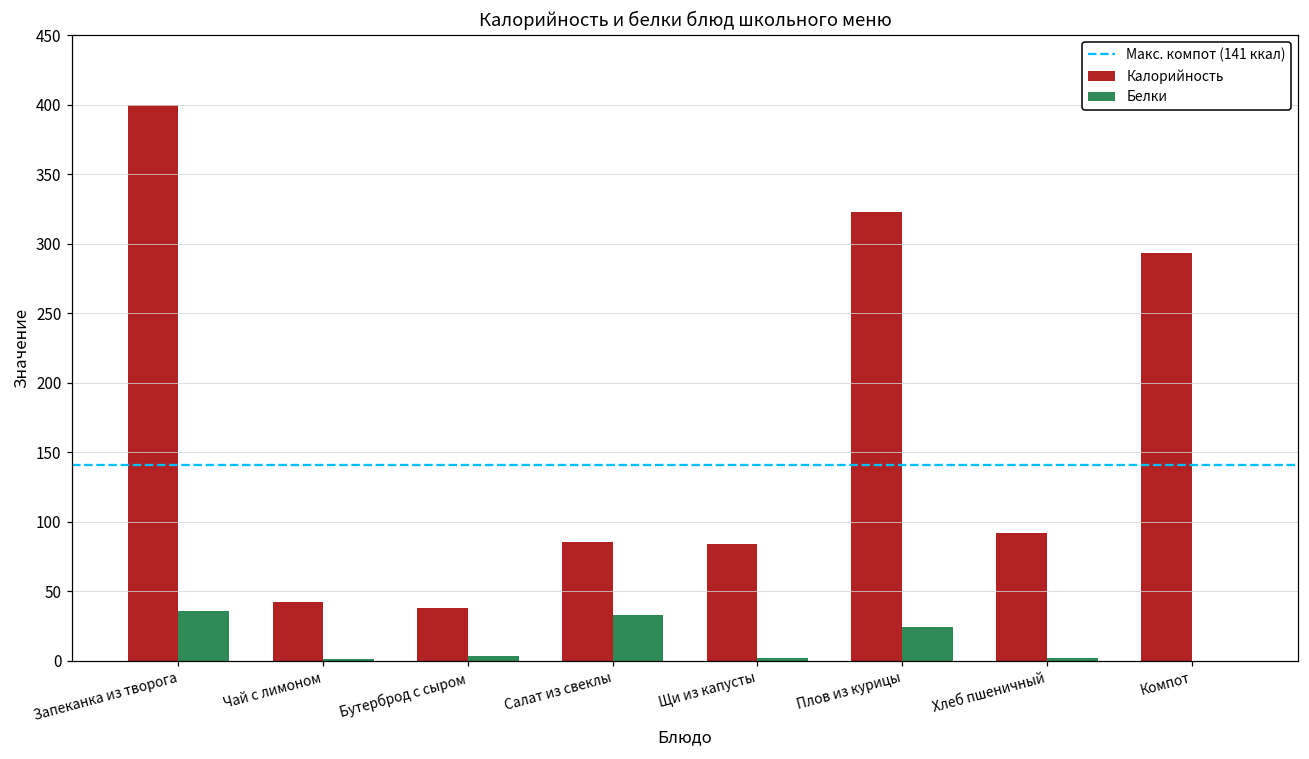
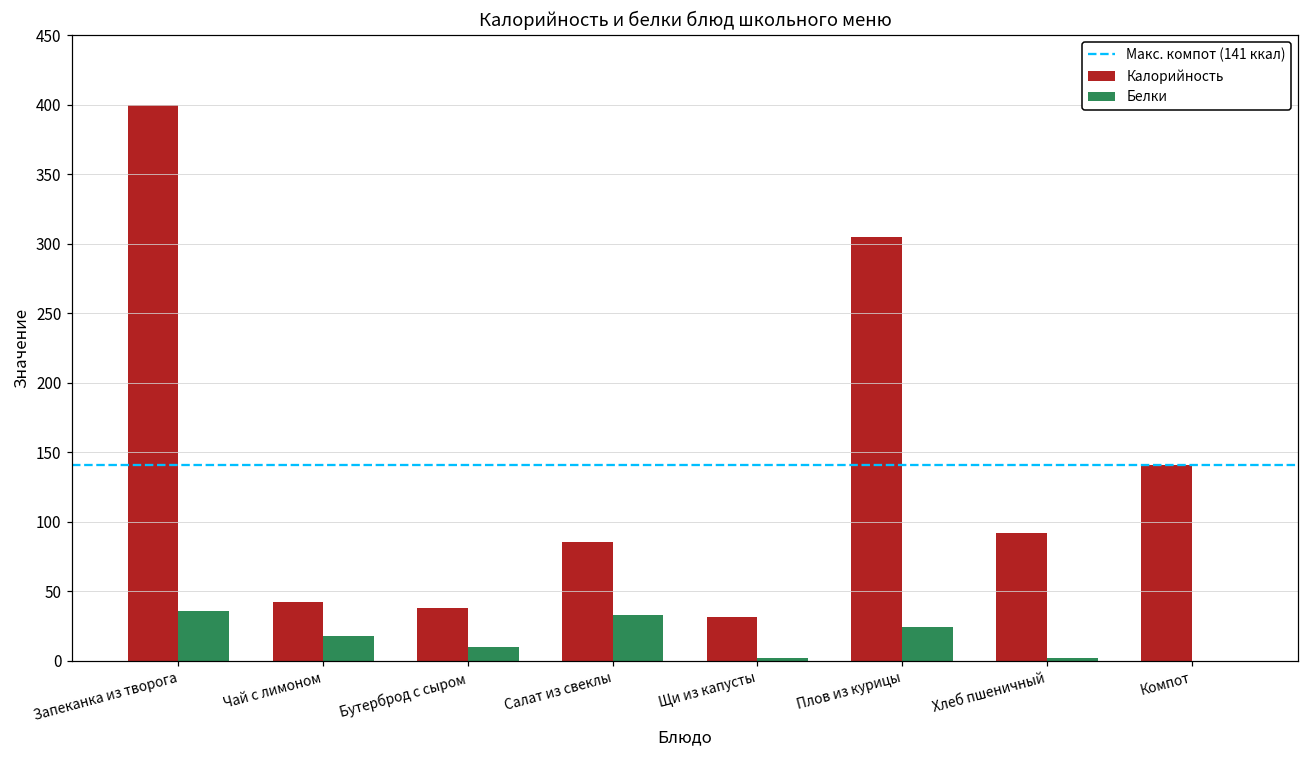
  {
    "Калорийность": {
      "Запеканка из творога": 400,
      "Чай с лимоном": 42,
      "Бутерброд с сыром": 38,
      "Салат из свеклы": 85,
-     "Щи из капусты": 84,
-     "Плов из курицы": 323,
+     "Щи из капусты": 31,
+     "Плов из курицы": 305,
      "Хлеб пшеничный": 92,
-     "Компот": 293
+     "Компот": 141
    },
    "Белки": {
      "Запеканка из творога": 36,
-     "Чай с лимоном": 1,
-     "Бутерброд с сыром": 3,
+     "Чай с лимоном": 18,
+     "Бутерброд с сыром": 10,
      "Салат из свеклы": 33,
      "Щи из капусты": 2,
      "Плов из курицы": 24,
      "Хлеб пшеничный": 2,
      "Компот": 0
    }
  }
